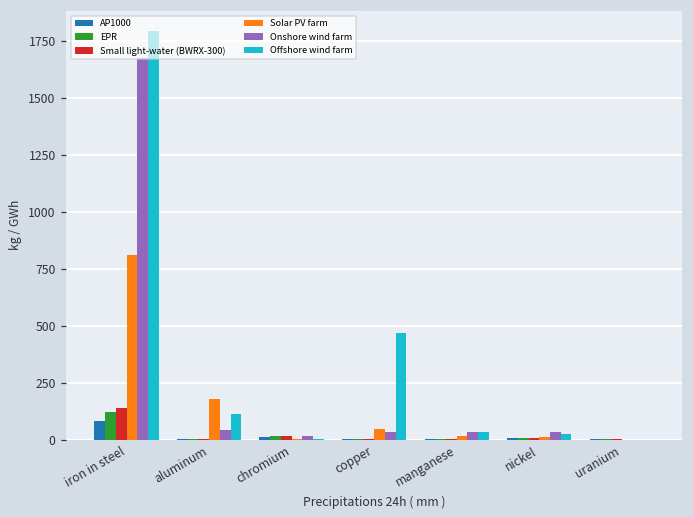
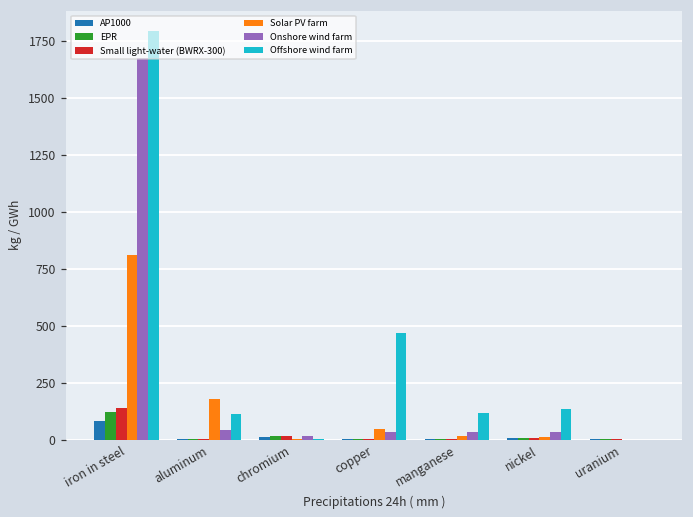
  {
    "AP1000": {
      "iron in steel": 80
    },
    "EPR": {
      "iron in steel": 120,
      "chromium": 20
    },
    "Small light-water (BWRX-300)": {
      "iron in steel": 140,
      "chromium": 10
    },
    "Solar PV farm": {
      "iron in steel": 810,
      "aluminum": 180,
      "copper": 50,
      "manganese": 20,
      "nickel": 10,
      "uranium": 0
    },
    "Onshore wind farm": {
      "aluminum": 40,
      "chromium": 20,
      "copper": 30,
      "manganese": 30,
      "nickel": 30,
      "uranium": 0
    },
    "Offshore wind farm": {
      "aluminum": 110,
      "copper": 470,
-     "manganese": 30,
-     "nickel": 30,
+     "manganese": 110,
+     "nickel": 140,
      "uranium": 0
    }
  }
